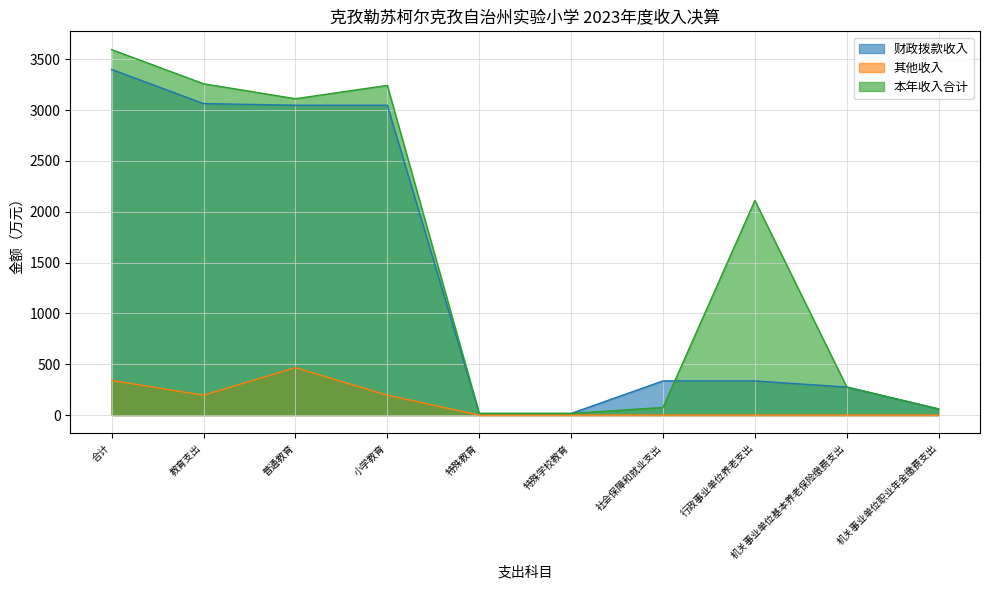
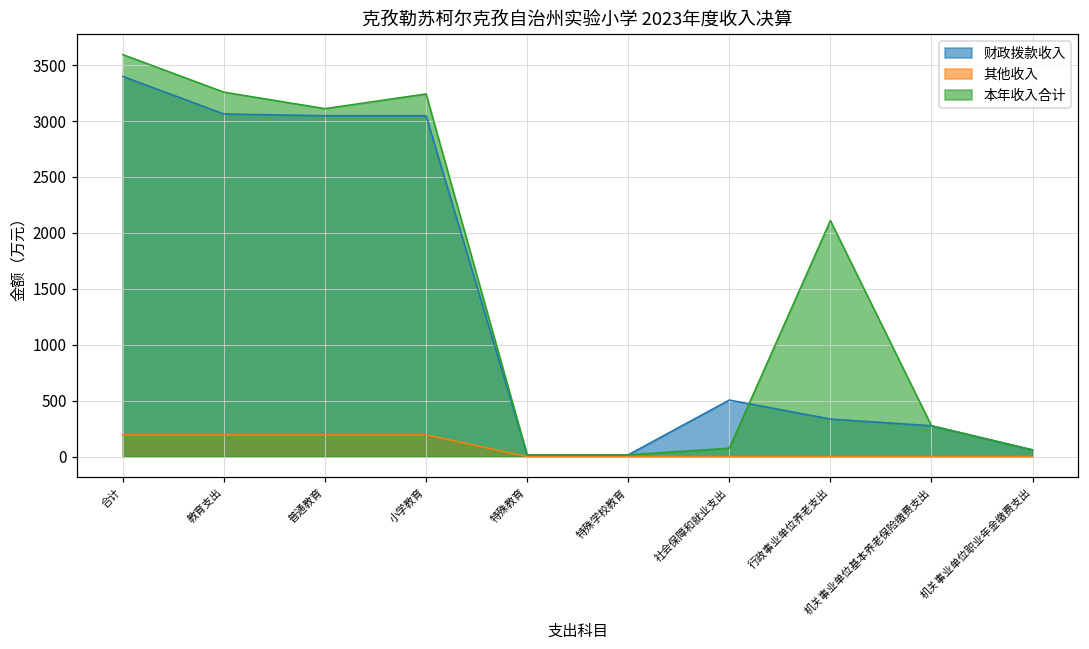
  {
    "财政拨款收入": {
      "合计": 3400,
      "教育支出": 3060,
      "普通教育": 3050,
      "小学教育": 3050,
-     "社会保障和就业支出": 340,
+     "社会保障和就业支出": 510,
      "行政事业单位养老支出": 340
    },
    "其他收入": {
-     "合计": 340,
+     "合计": 190,
      "教育支出": 190,
-     "普通教育": 470,
+     "普通教育": 190,
      "小学教育": 190,
      "社会保障和就业支出": 0,
      "行政事业单位养老支出": 0,
      "机关事业单位基本养老保险缴费支出": 0,
      "机关事业单位职业年金缴费支出": 0
    },
    "本年收入合计": {
      "合计": 3590,
      "教育支出": 3260,
      "普通教育": 3110,
      "小学教育": 3240,
      "社会保障和就业支出": 80,
      "行政事业单位养老支出": 2110
    }
  }
